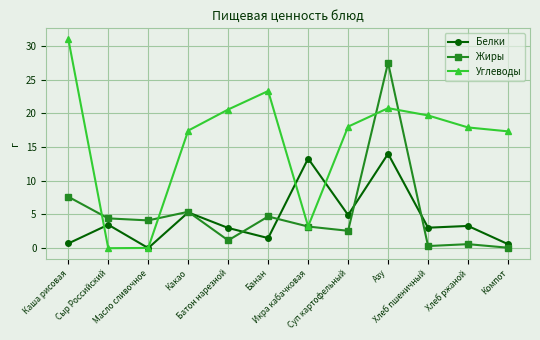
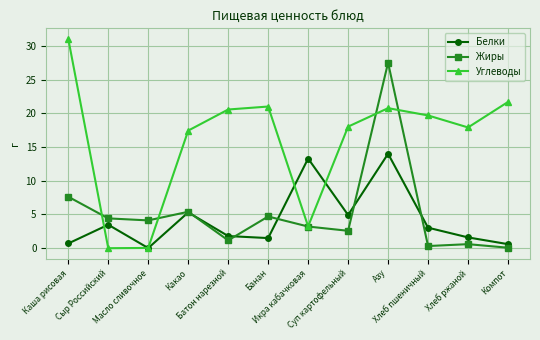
  {
    "Белки": {
      "Каша рисовая": 1,
      "Сыр Российский": 3,
-     "Батон нарезной": 3,
+     "Батон нарезной": 2,
      "Банан": 2,
      "Икра кабачковая": 13,
      "Суп картофельный": 5,
      "Азу": 14,
      "Хлеб пшеничный": 3,
-     "Хлеб ржаной": 3,
+     "Хлеб ржаной": 2,
      "Компот": 1
    },
    "Жиры": {
      "Каша рисовая": 8,
      "Сыр Российский": 4,
      "Масло сливочное": 4,
      "Батон нарезной": 1,
      "Банан": 5,
      "Суп картофельный": 3,
      "Азу": 28,
      "Хлеб пшеничный": 0,
      "Хлеб ржаной": 1,
      "Компот": 0
    },
    "Углеводы": {
      "Каша рисовая": 31,
      "Сыр Российский": 0,
      "Какао": 17,
      "Батон нарезной": 21,
-     "Банан": 23,
+     "Банан": 21,
      "Суп картофельный": 18,
      "Азу": 21,
      "Хлеб пшеничный": 20,
      "Хлеб ржаной": 18,
-     "Компот": 17
+     "Компот": 22
    }
  }
